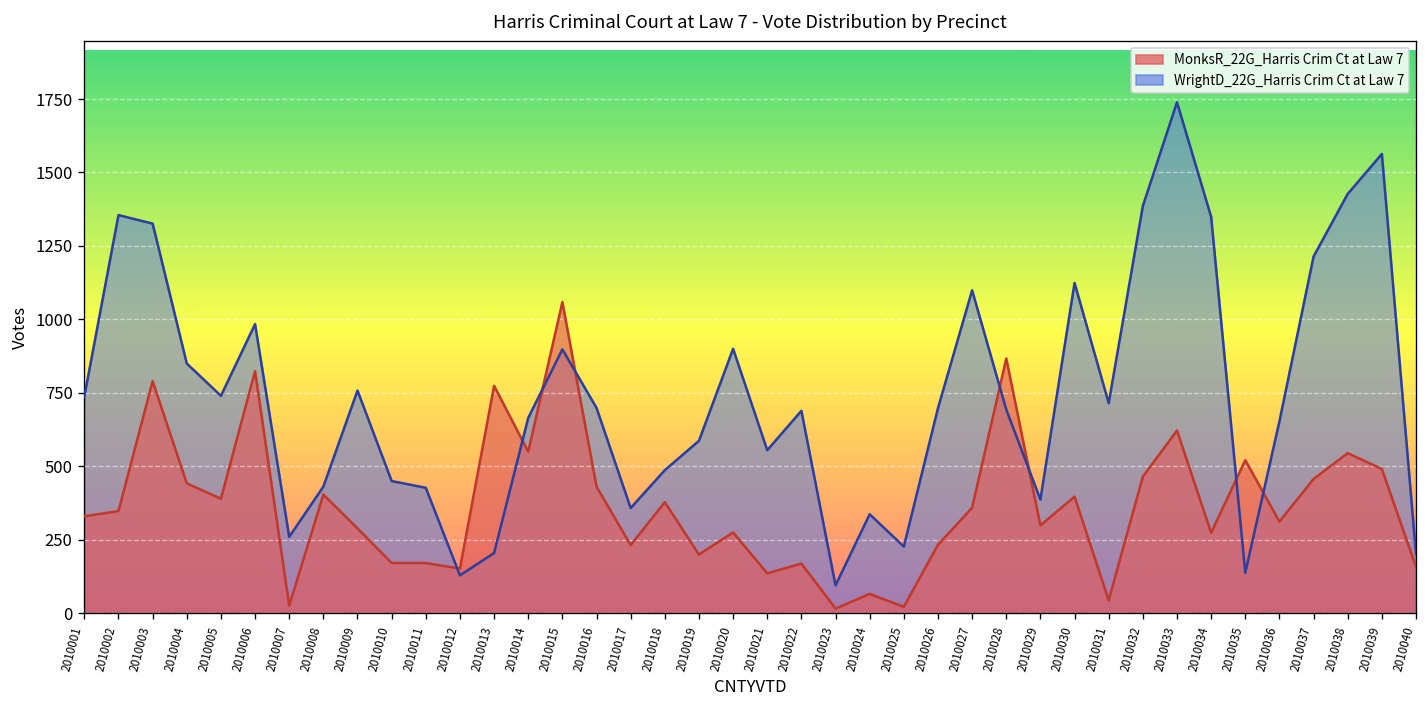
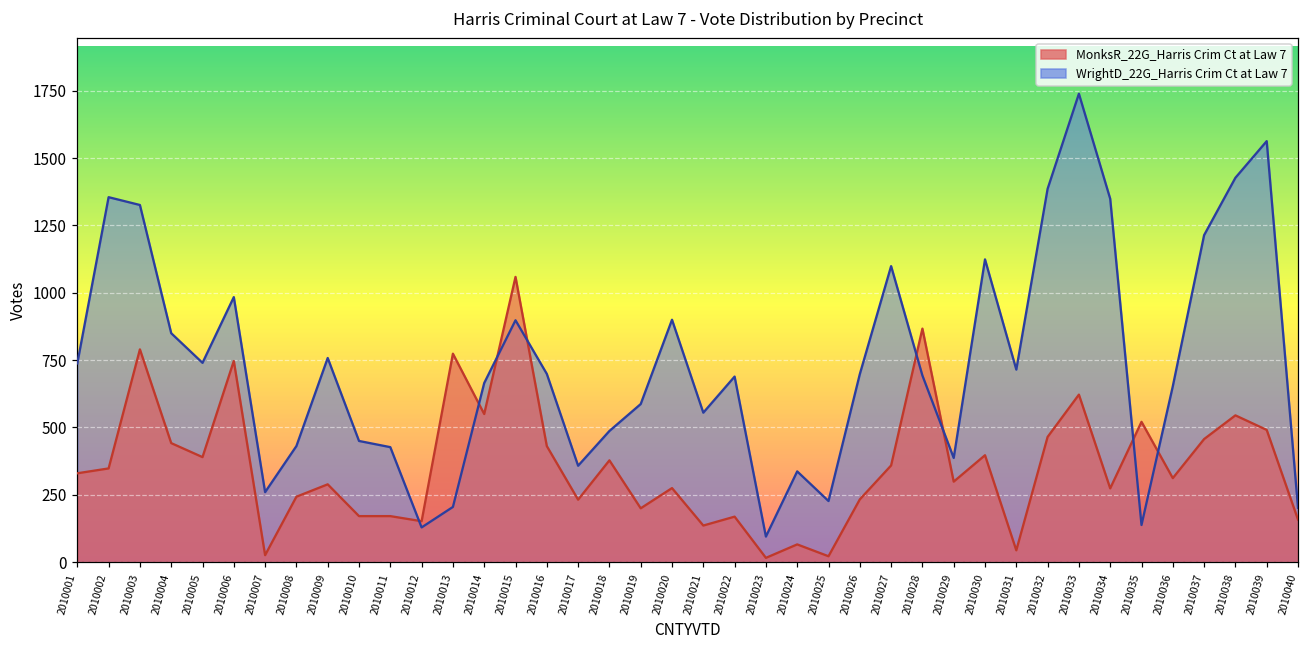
  {
    "MonksR_22G_Harris Crim Ct at Law 7": {
      "2010001": 330,
      "2010002": 350,
      "2010003": 790,
      "2010004": 440,
      "2010005": 390,
-     "2010006": 820,
+     "2010006": 750,
      "2010007": 30,
-     "2010008": 400,
+     "2010008": 240,
      "2010009": 290,
      "2010010": 170,
      "2010011": 170,
      "2010012": 150,
      "2010013": 770,
      "2010014": 550,
      "2010015": 1060,
      "2010016": 430,
      "2010017": 230,
      "2010018": 380,
      "2010019": 200,
      "2010020": 280,
      "2010021": 140,
      "2010022": 170,
      "2010023": 20,
      "2010024": 70,
      "2010025": 20,
      "2010026": 230,
      "2010027": 360,
      "2010028": 870,
      "2010029": 300,
      "2010030": 400,
      "2010031": 40,
      "2010032": 470,
      "2010033": 620,
      "2010034": 270,
      "2010035": 520,
      "2010036": 310,
      "2010037": 460,
      "2010038": 550,
      "2010039": 490,
      "2010040": 160
    },
    "WrightD_22G_Harris Crim Ct at Law 7": {
      "2010001": 740,
      "2010002": 1360,
      "2010003": 1330,
      "2010004": 850,
      "2010005": 740,
      "2010006": 980,
      "2010007": 260,
      "2010008": 430,
      "2010009": 760,
      "2010010": 450,
      "2010011": 430,
      "2010012": 130,
      "2010013": 210,
      "2010014": 670,
      "2010015": 900,
      "2010016": 700,
      "2010017": 360,
      "2010018": 490,
      "2010019": 590,
      "2010020": 900,
      "2010021": 560,
      "2010022": 690,
      "2010023": 100,
      "2010024": 340,
      "2010025": 230,
      "2010026": 700,
      "2010027": 1100,
      "2010028": 690,
      "2010029": 390,
      "2010030": 1120,
      "2010031": 720,
      "2010032": 1390,
      "2010033": 1740,
      "2010034": 1350,
      "2010035": 140,
      "2010036": 650,
      "2010037": 1210,
      "2010038": 1430,
      "2010039": 1560,
      "2010040": 200
    }
  }
